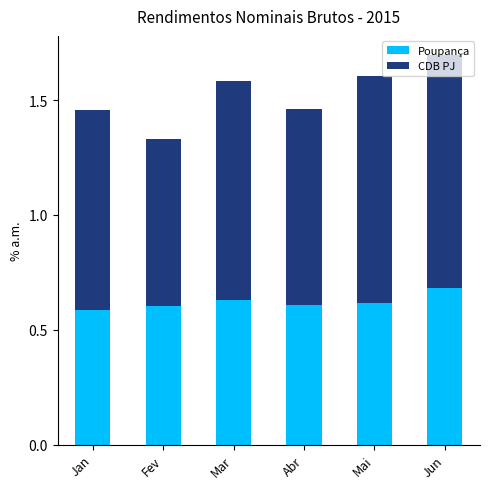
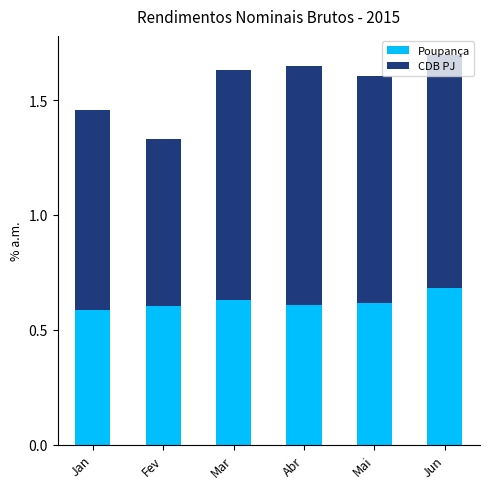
  {
    "Poupança": {
      "Jan": 0.59,
      "Fev": 0.60,
      "Mar": 0.63,
      "Abr": 0.61,
      "Mai": 0.62,
      "Jun": 0.68
    },
    "CDB PJ": {
      "Jan": 0.87,
      "Fev": 0.73,
-     "Mar": 0.95,
-     "Abr": 0.85,
+     "Mar": 1.00,
+     "Abr": 1.04,
      "Mai": 0.99
    }
  }
